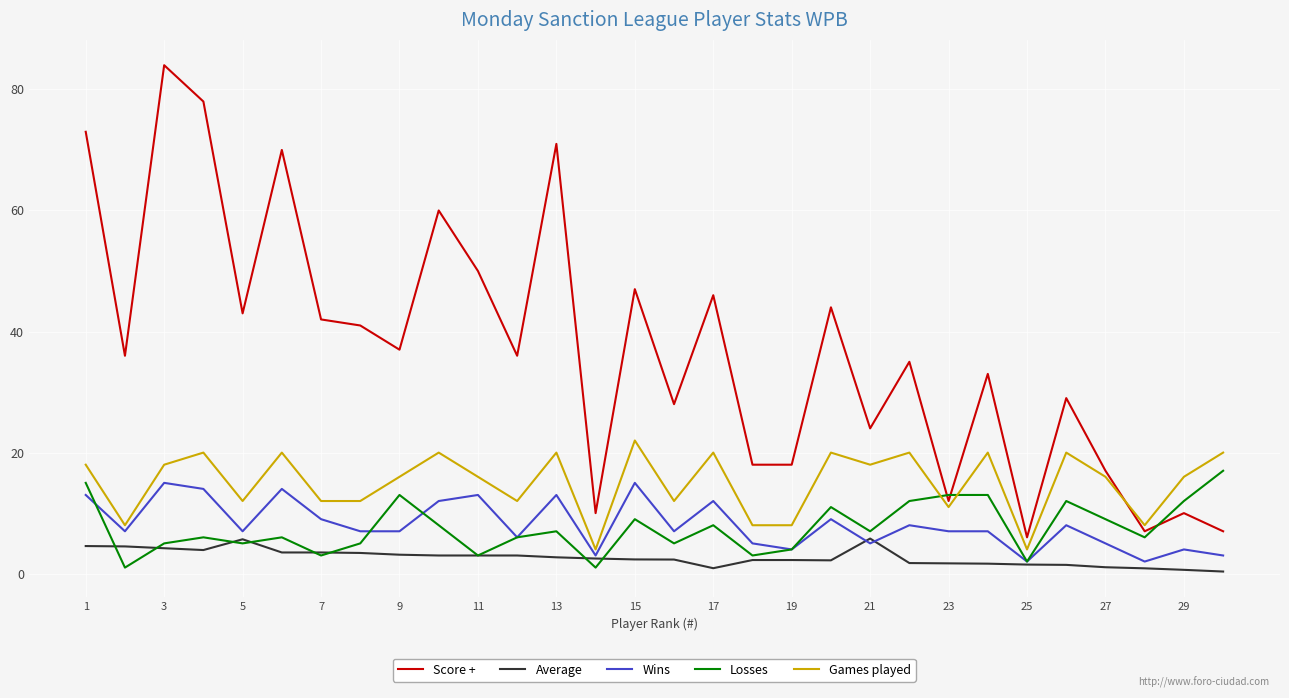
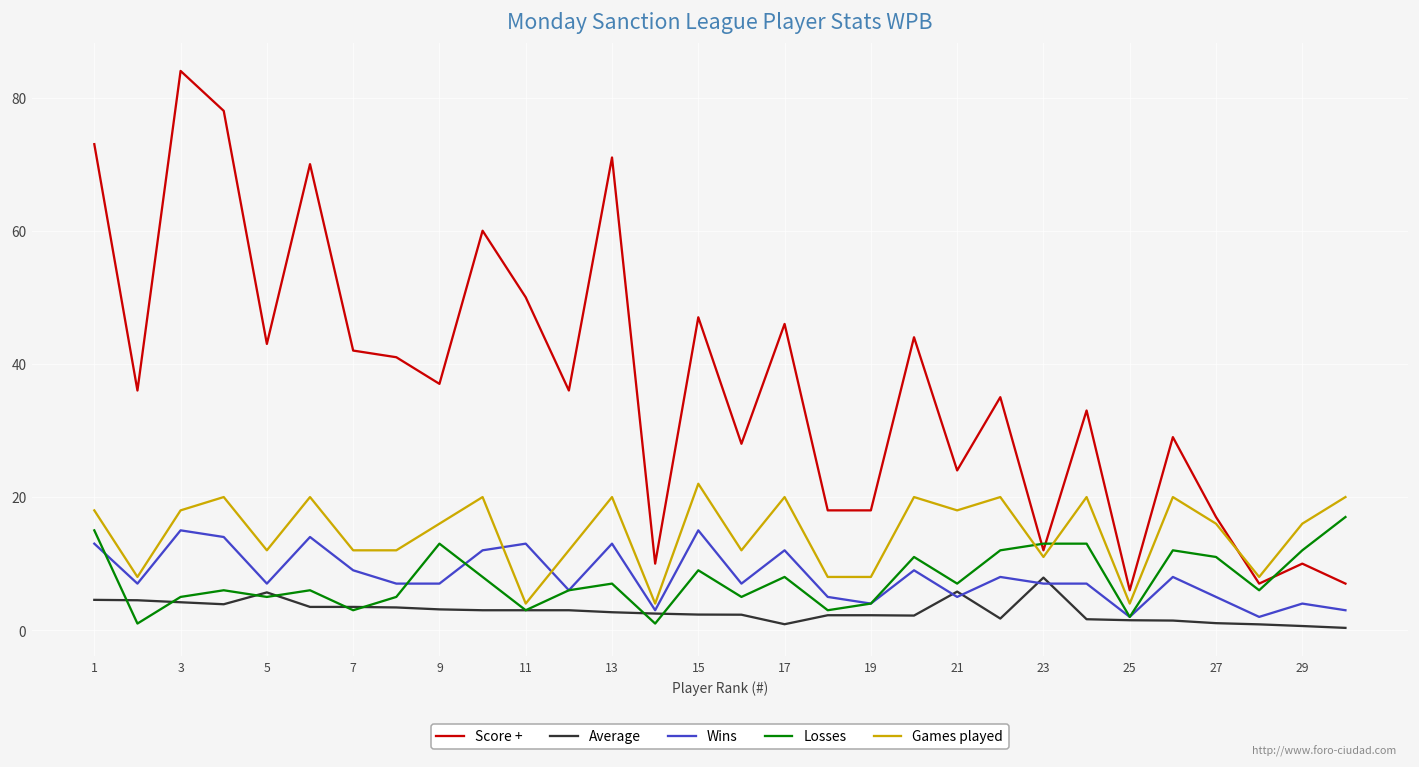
  {
    "Score +": {
      "1": 73,
      "3": 84,
      "5": 43,
      "7": 42,
      "9": 37,
      "11": 50,
      "13": 71,
      "15": 47,
      "17": 46,
      "19": 18,
      "21": 24,
      "23": 12,
      "25": 6,
      "27": 17,
      "29": 10
    },
    "Average": {
      "1": 5,
      "3": 4,
      "5": 6,
      "7": 4,
      "9": 3,
      "13": 3,
      "15": 2,
      "17": 1,
      "19": 2,
      "21": 6,
-     "23": 2,
+     "23": 8,
      "25": 2,
      "27": 1,
      "29": 1
    },
    "Wins": {
      "1": 13,
      "3": 15,
      "5": 7,
      "7": 9,
      "9": 7,
      "11": 13,
      "13": 13,
      "15": 15,
      "17": 12,
      "21": 5,
      "23": 7,
      "27": 5,
      "29": 4
    },
    "Losses": {
      "1": 15,
      "3": 5,
      "5": 5,
      "7": 3,
      "9": 13,
      "13": 7,
      "15": 9,
      "17": 8,
      "21": 7,
      "23": 13,
-     "27": 9,
+     "27": 11,
      "29": 12
    },
    "Games played": {
      "1": 18,
      "3": 18,
      "5": 12,
      "7": 12,
      "9": 16,
-     "11": 16,
+     "11": 4,
      "13": 20,
      "15": 22,
      "17": 20,
      "19": 8,
      "21": 18,
      "23": 11,
      "25": 4,
      "27": 16,
      "29": 16
    }
  }
